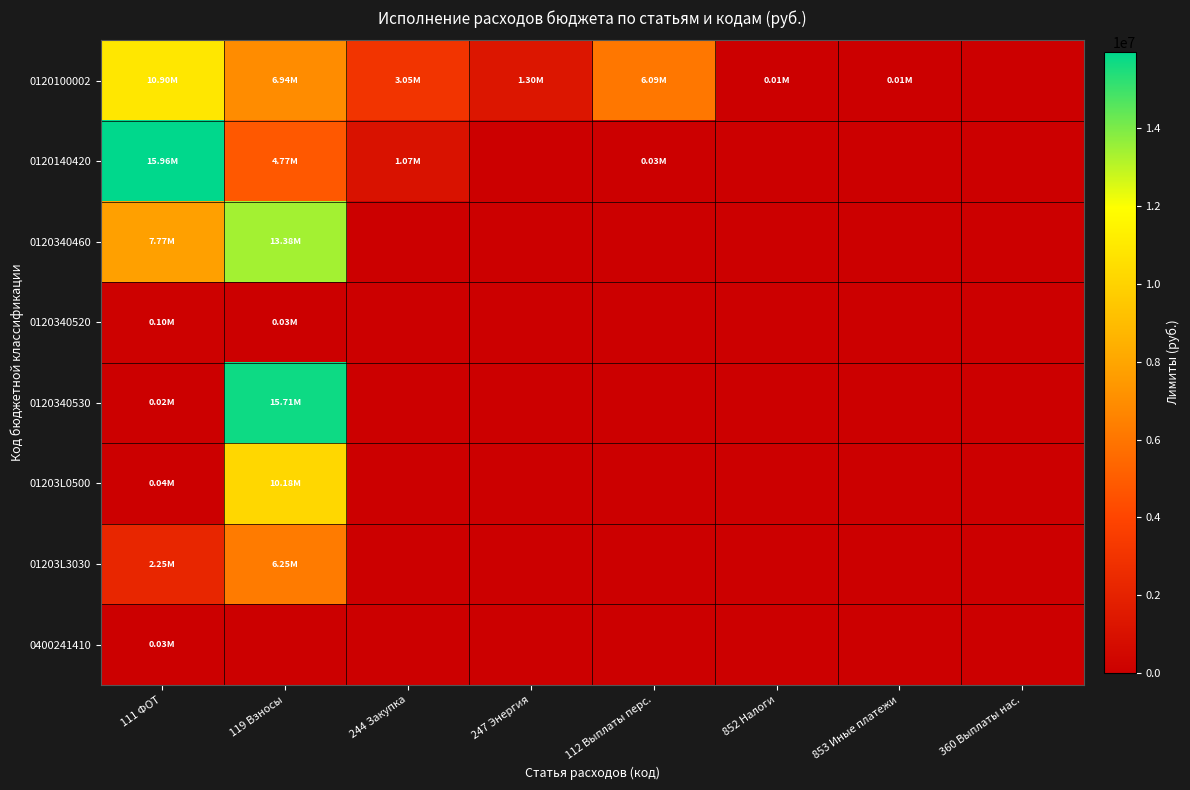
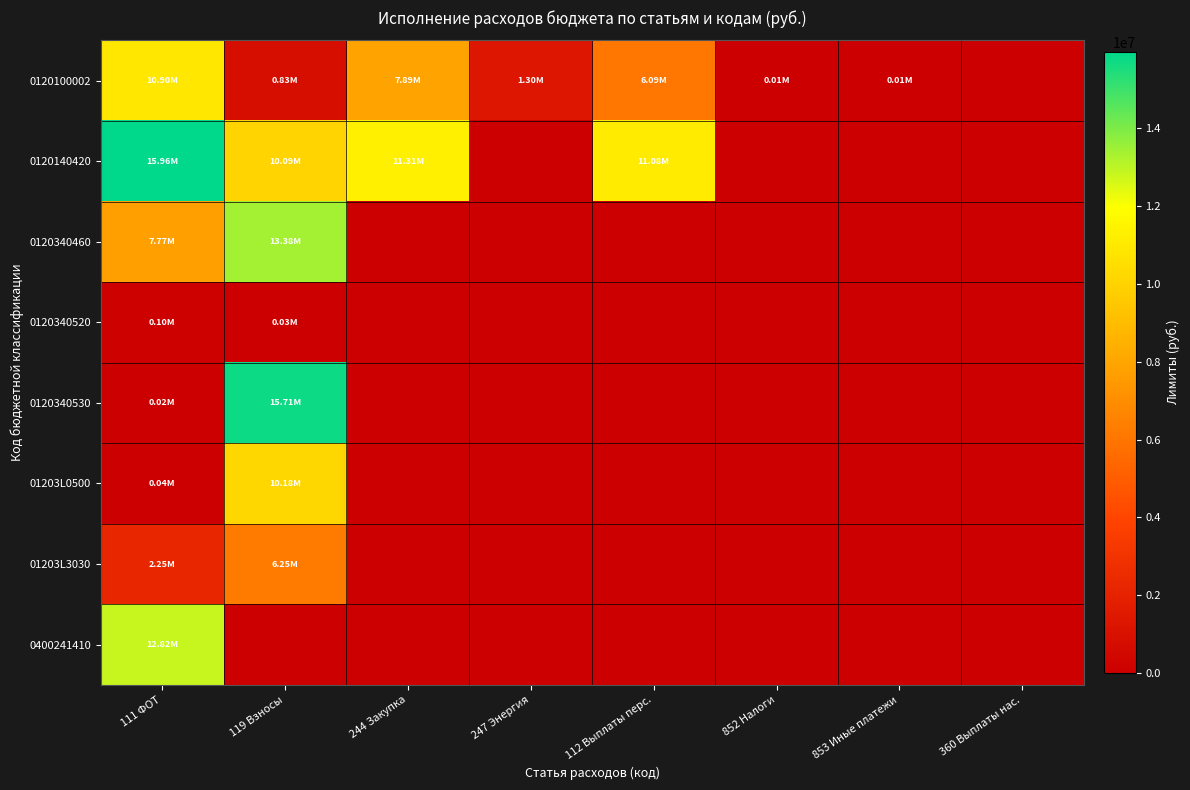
  {
    "0120100002": {
      "111 ФОТ": "10.90M",
-     "119 Взносы": "6.94M",
-     "244 Закупка": "3.05M",
+     "119 Взносы": "0.83M",
+     "244 Закупка": "7.89M",
      "247 Энергия": "1.30M",
      "112 Выплаты перс.": "6.09M",
      "852 Налоги": "0.01M",
      "853 Иные платежи": "0.01M"
    },
    "0120140420": {
      "111 ФОТ": "15.96M",
-     "119 Взносы": "4.77M",
-     "244 Закупка": "1.07M",
-     "112 Выплаты перс.": "0.03M"
+     "119 Взносы": "10.09M",
+     "244 Закупка": "11.31M",
+     "112 Выплаты перс.": "11.08M"
    },
    "0120340460": {
      "111 ФОТ": "7.77M",
      "119 Взносы": "13.38M"
    },
    "0120340520": {
      "111 ФОТ": "0.10M",
      "119 Взносы": "0.03M"
    },
    "0120340530": {
      "111 ФОТ": "0.02M",
      "119 Взносы": "15.71M"
    },
    "01203L0500": {
      "111 ФОТ": "0.04M",
      "119 Взносы": "10.18M"
    },
    "01203L3030": {
      "111 ФОТ": "2.25M",
      "119 Взносы": "6.25M"
    },
    "0400241410": {
-     "111 ФОТ": "0.03M"
+     "111 ФОТ": "12.82M"
    }
  }
